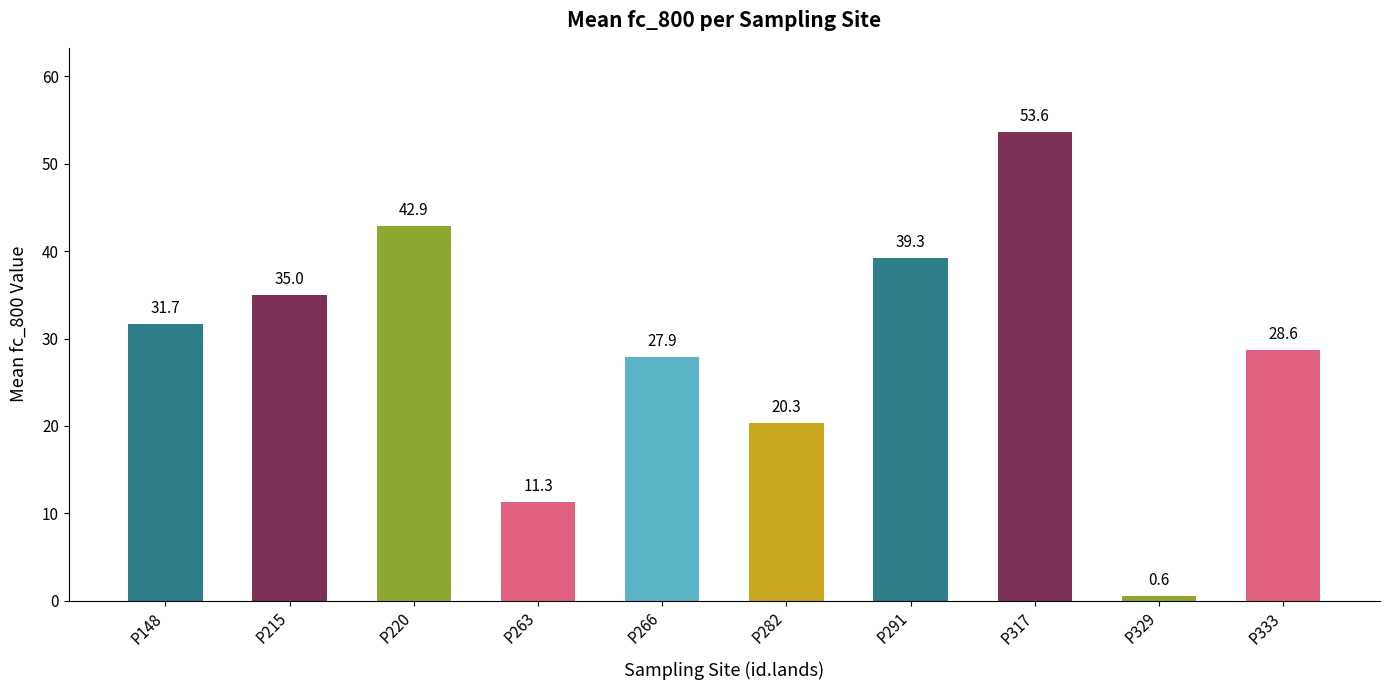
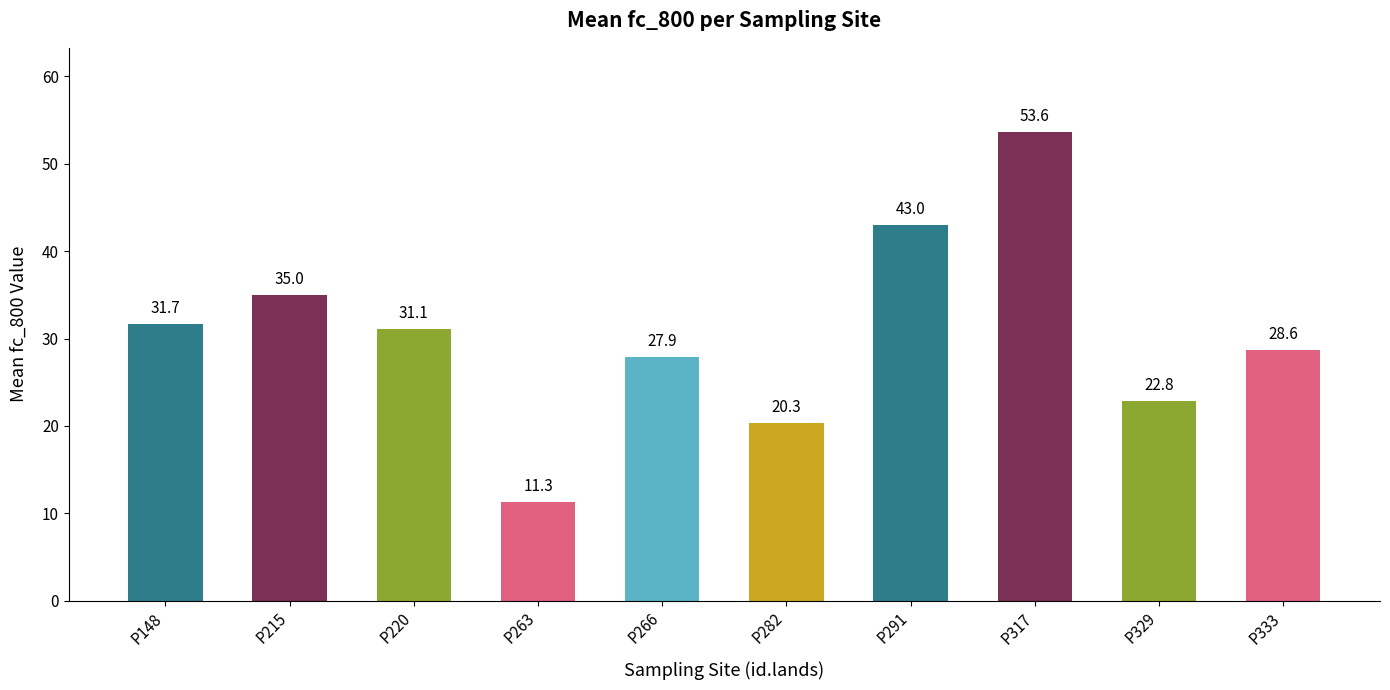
  {
    "P148": 31.7,
    "P215": 35.0,
-   "P220": 42.9,
+   "P220": 31.1,
    "P263": 11.3,
    "P266": 27.9,
    "P282": 20.3,
-   "P291": 39.3,
+   "P291": 43.0,
    "P317": 53.6,
-   "P329": 0.6,
+   "P329": 22.8,
    "P333": 28.6
  }
